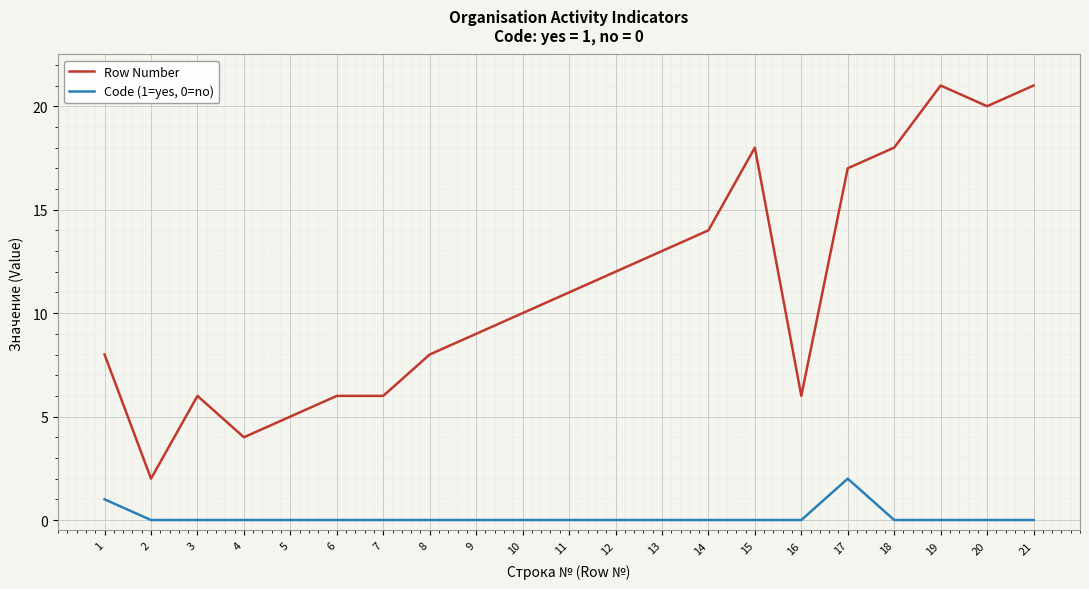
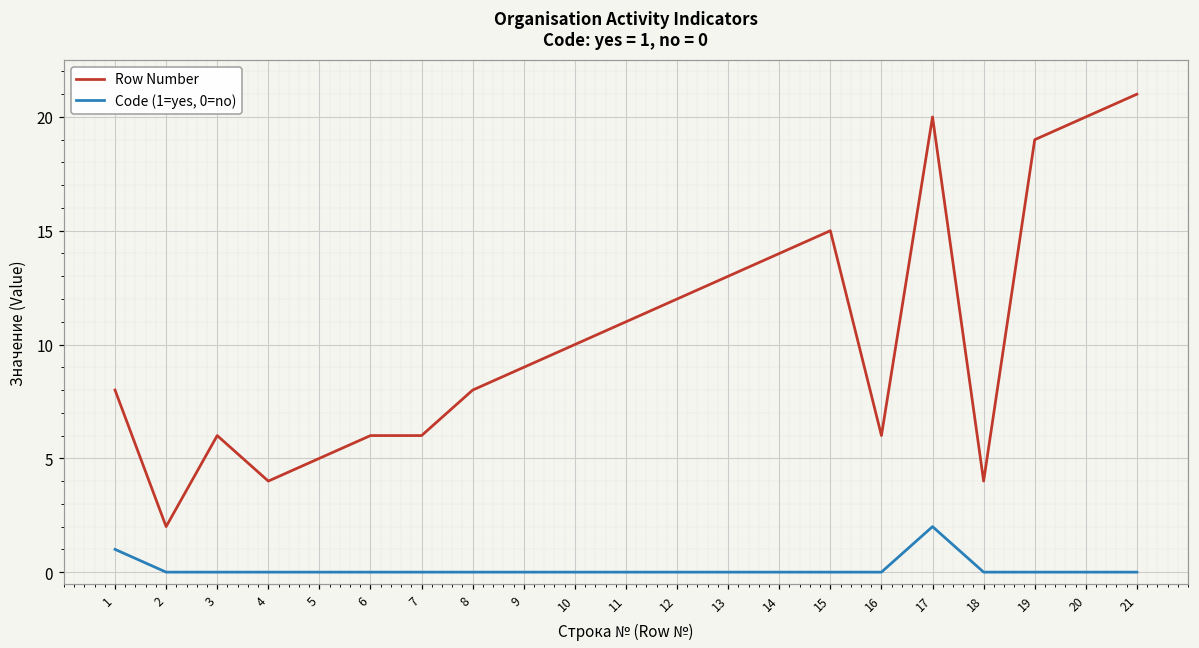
  {
    "Row Number": {
      "1": 8,
      "2": 2,
      "3": 6,
      "4": 4,
      "5": 5,
      "6": 6,
      "7": 6,
      "8": 8,
      "9": 9,
      "10": 10,
      "11": 11,
      "12": 12,
      "13": 13,
      "14": 14,
-     "15": 18,
+     "15": 15,
      "16": 6,
-     "17": 17,
-     "18": 18,
-     "19": 21,
+     "17": 20,
+     "18": 4,
+     "19": 19,
      "20": 20,
      "21": 21
    },
    "Code (1=yes, 0=no)": {
      "1": 1,
      "2": 0,
      "3": 0,
      "4": 0,
      "5": 0,
      "6": 0,
      "7": 0,
      "8": 0,
      "9": 0,
      "10": 0,
      "11": 0,
      "12": 0,
      "13": 0,
      "14": 0,
      "15": 0,
      "16": 0,
      "17": 2,
      "18": 0,
      "19": 0,
      "20": 0,
      "21": 0
    }
  }
